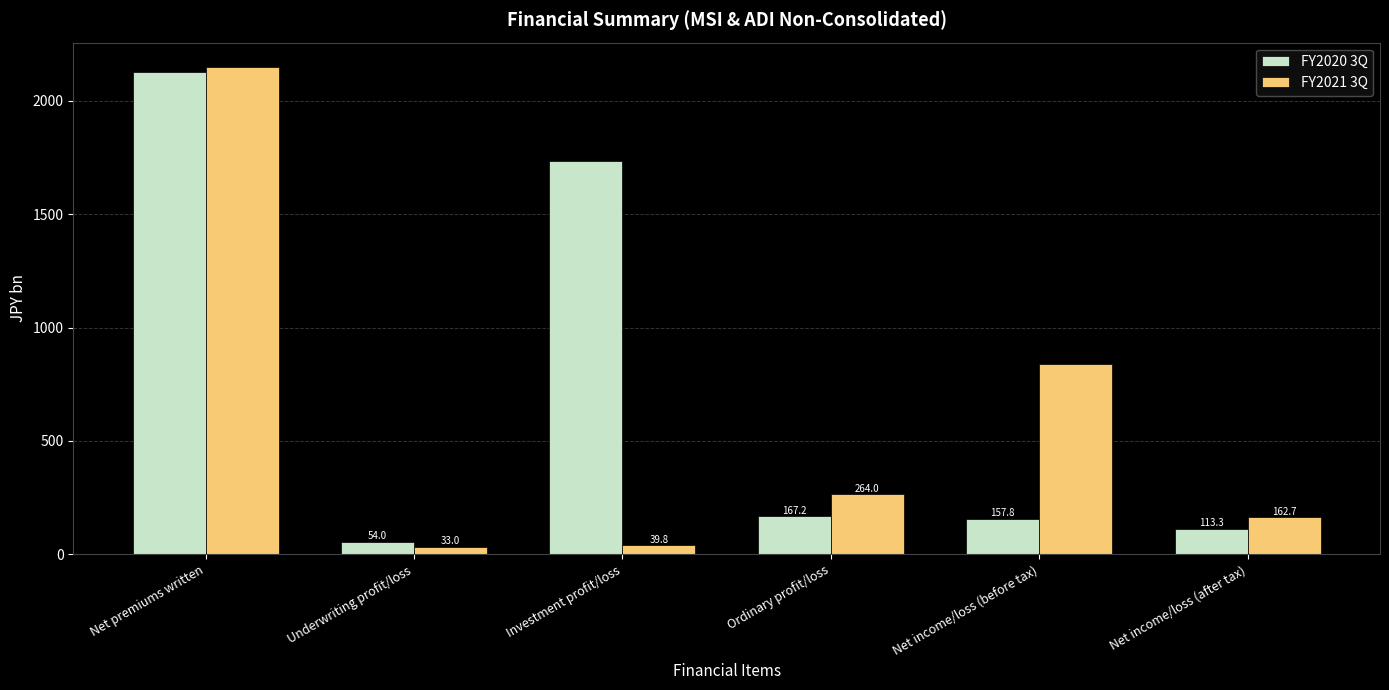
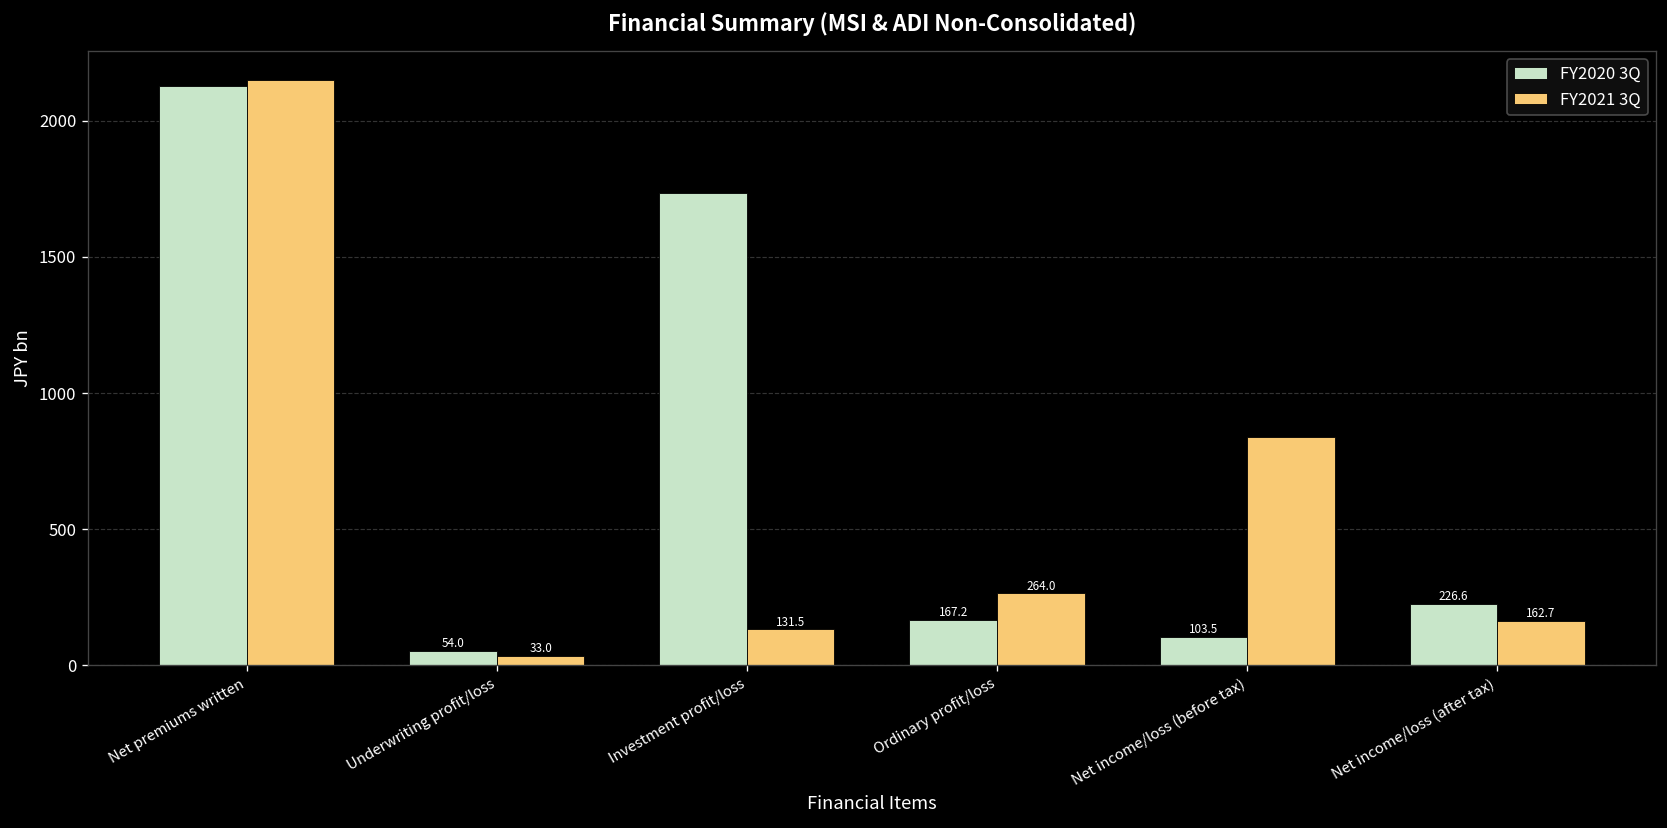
  {
    "FY2020 3Q": {
      "Underwriting profit/loss": 54.0,
      "Ordinary profit/loss": 167.2,
-     "Net income/loss (before tax)": 157.8,
-     "Net income/loss (after tax)": 113.3
+     "Net income/loss (before tax)": 103.5,
+     "Net income/loss (after tax)": 226.6
    },
    "FY2021 3Q": {
      "Underwriting profit/loss": 33.0,
-     "Investment profit/loss": 39.8,
+     "Investment profit/loss": 131.5,
      "Ordinary profit/loss": 264.0,
      "Net income/loss (after tax)": 162.7
    }
  }
